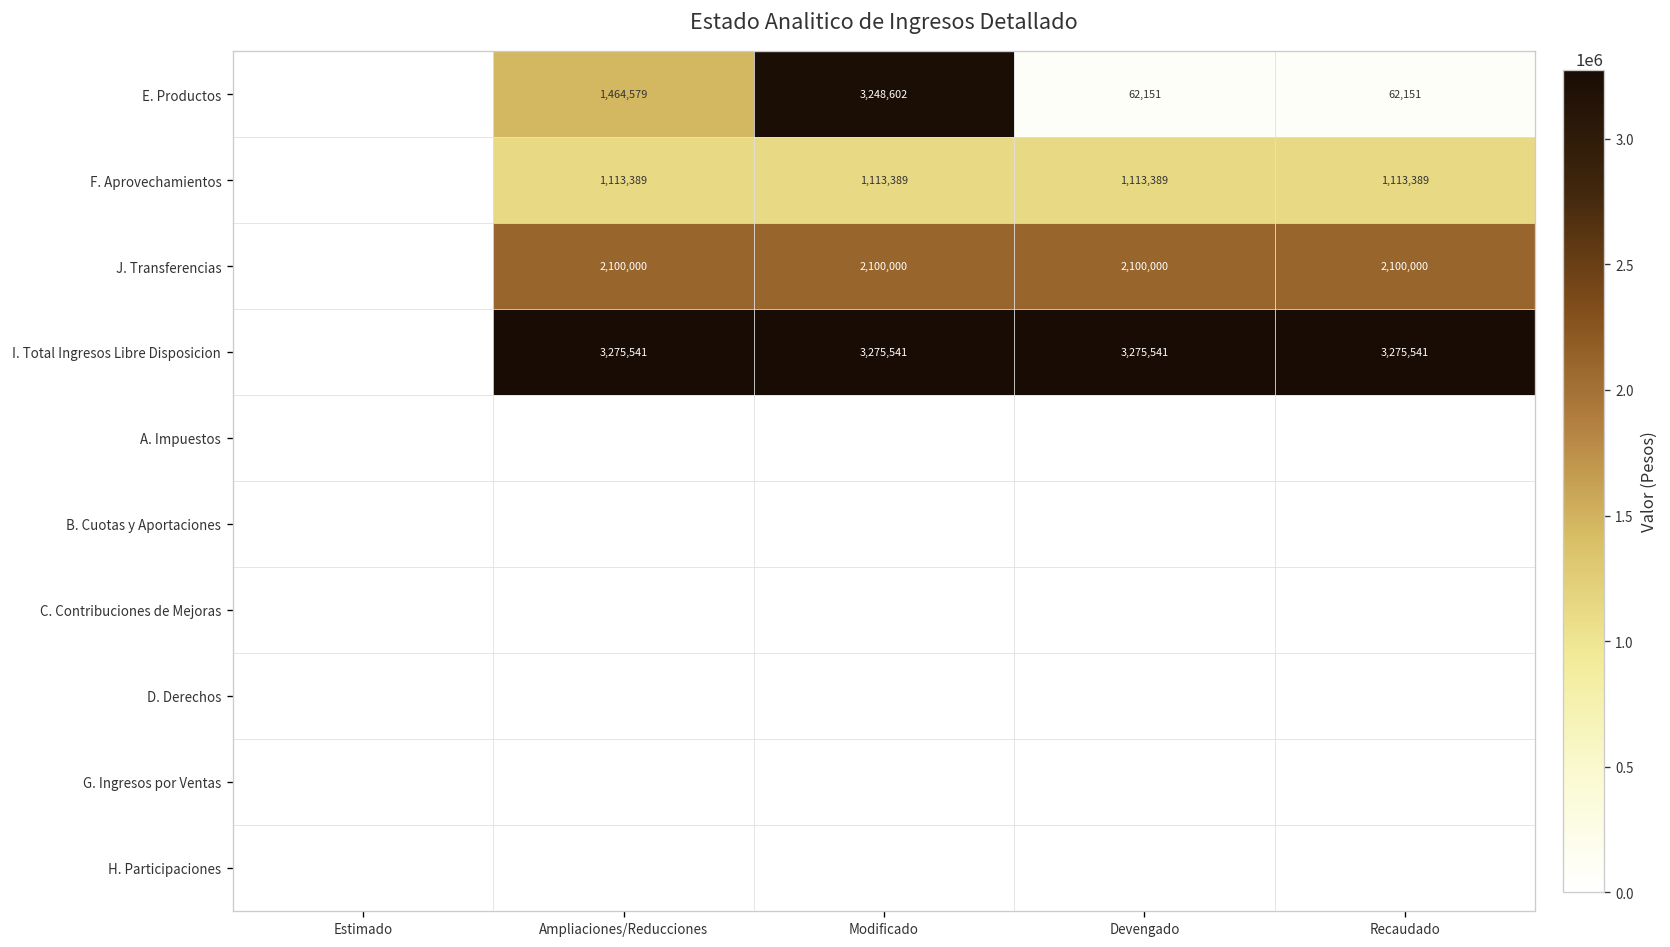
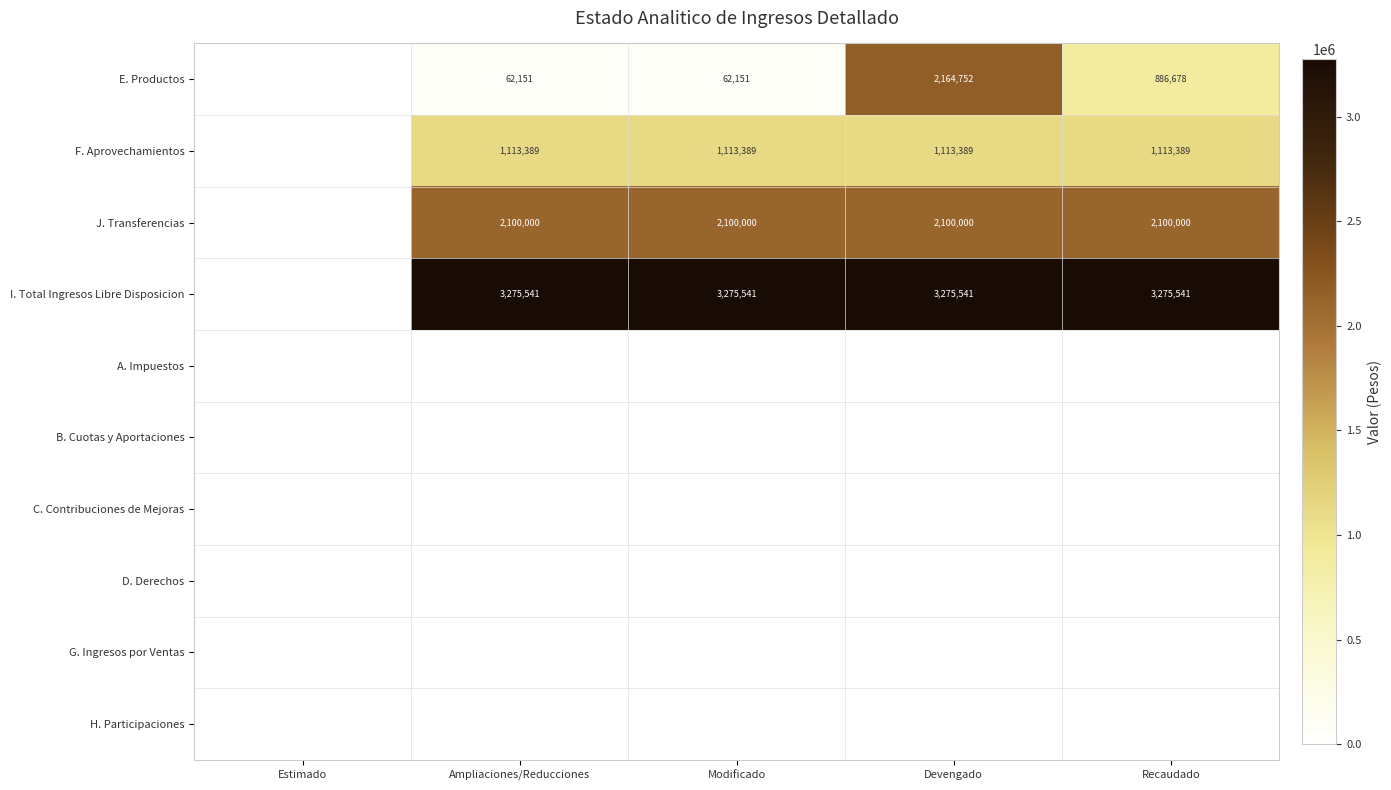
  {
    "E. Productos": {
-     "Ampliaciones/Reducciones": "1,464,579",
-     "Modificado": "3,248,602",
-     "Devengado": "62,151",
-     "Recaudado": "62,151"
+     "Ampliaciones/Reducciones": "62,151",
+     "Modificado": "62,151",
+     "Devengado": "2,164,752",
+     "Recaudado": "886,678"
    },
    "F. Aprovechamientos": {
      "Ampliaciones/Reducciones": "1,113,389",
      "Modificado": "1,113,389",
      "Devengado": "1,113,389",
      "Recaudado": "1,113,389"
    },
    "J. Transferencias": {
      "Ampliaciones/Reducciones": "2,100,000",
      "Modificado": "2,100,000",
      "Devengado": "2,100,000",
      "Recaudado": "2,100,000"
    },
    "I. Total Ingresos Libre Disposicion": {
      "Ampliaciones/Reducciones": "3,275,541",
      "Modificado": "3,275,541",
      "Devengado": "3,275,541",
      "Recaudado": "3,275,541"
    }
  }
